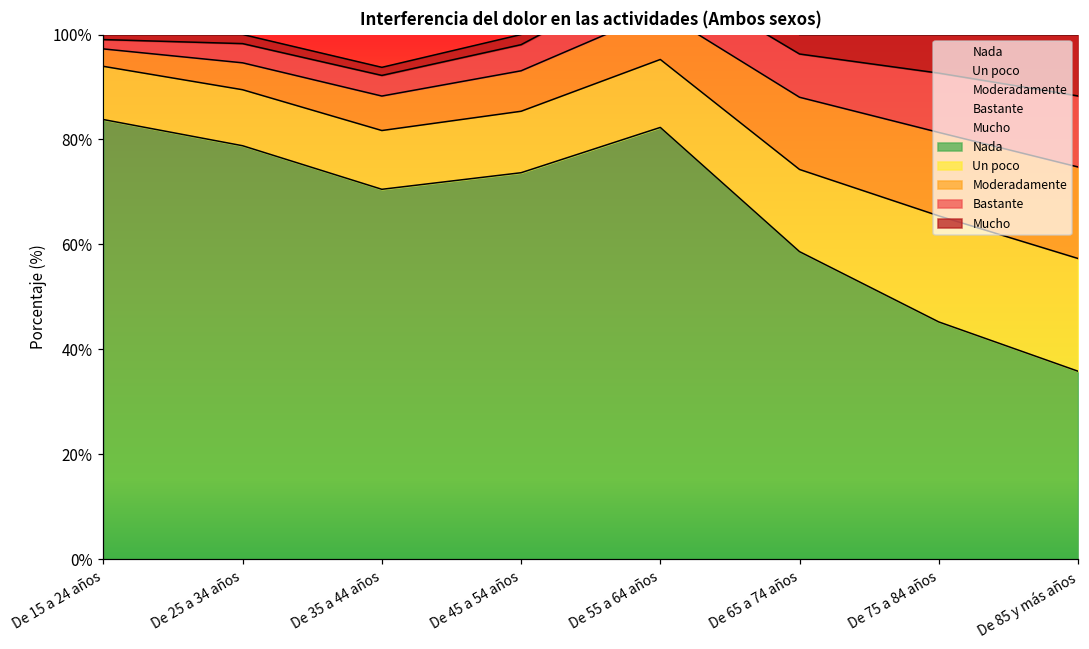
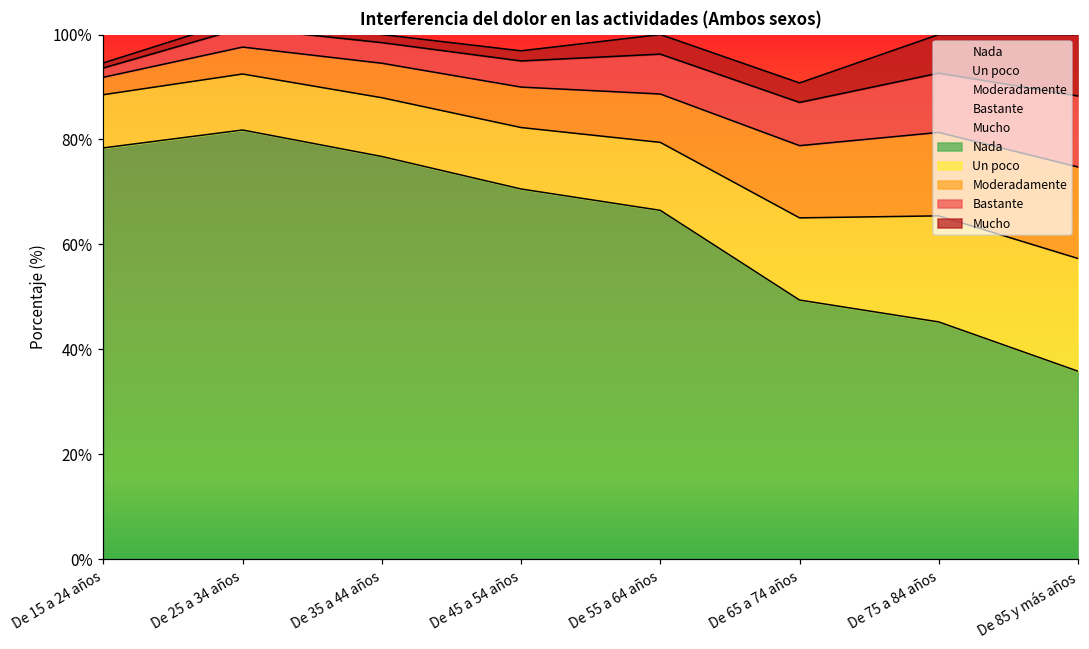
  {
    "Nada": {
-     "De 15 a 24 años": "84%",
-     "De 25 a 34 años": "79%",
-     "De 35 a 44 años": "71%",
-     "De 45 a 54 años": "74%",
-     "De 55 a 64 años": "82%",
-     "De 65 a 74 años": "59%",
+     "De 15 a 24 años": "78%",
+     "De 25 a 34 años": "82%",
+     "De 35 a 44 años": "77%",
+     "De 45 a 54 años": "71%",
+     "De 55 a 64 años": "67%",
+     "De 65 a 74 años": "49%",
      "De 75 a 84 años": "45%",
      "De 85 y más años": "36%"
    },
    "Un poco": {
      "De 15 a 24 años": "10%",
      "De 25 a 34 años": "11%",
      "De 35 a 44 años": "11%",
      "De 45 a 54 años": "12%",
      "De 55 a 64 años": "13%",
      "De 65 a 74 años": "16%",
      "De 75 a 84 años": "20%",
      "De 85 y más años": "21%"
    },
    "Moderadamente": {
      "De 15 a 24 años": "3%",
      "De 25 a 34 años": "5%",
      "De 35 a 44 años": "7%",
      "De 45 a 54 años": "8%",
      "De 65 a 74 años": "14%",
      "De 85 y más años": "17%"
    },
    "Bastante": {
      "De 15 a 24 años": "2%",
      "De 35 a 44 años": "4%",
      "De 45 a 54 años": "5%",
      "De 65 a 74 años": "8%",
      "De 85 y más años": "14%"
    },
    "Mucho": {
      "De 15 a 24 años": "1%",
      "De 35 a 44 años": "2%",
      "De 45 a 54 años": "2%",
      "De 65 a 74 años": "4%",
      "De 75 a 84 años": "7%",
      "De 85 y más años": "12%"
    }
  }
